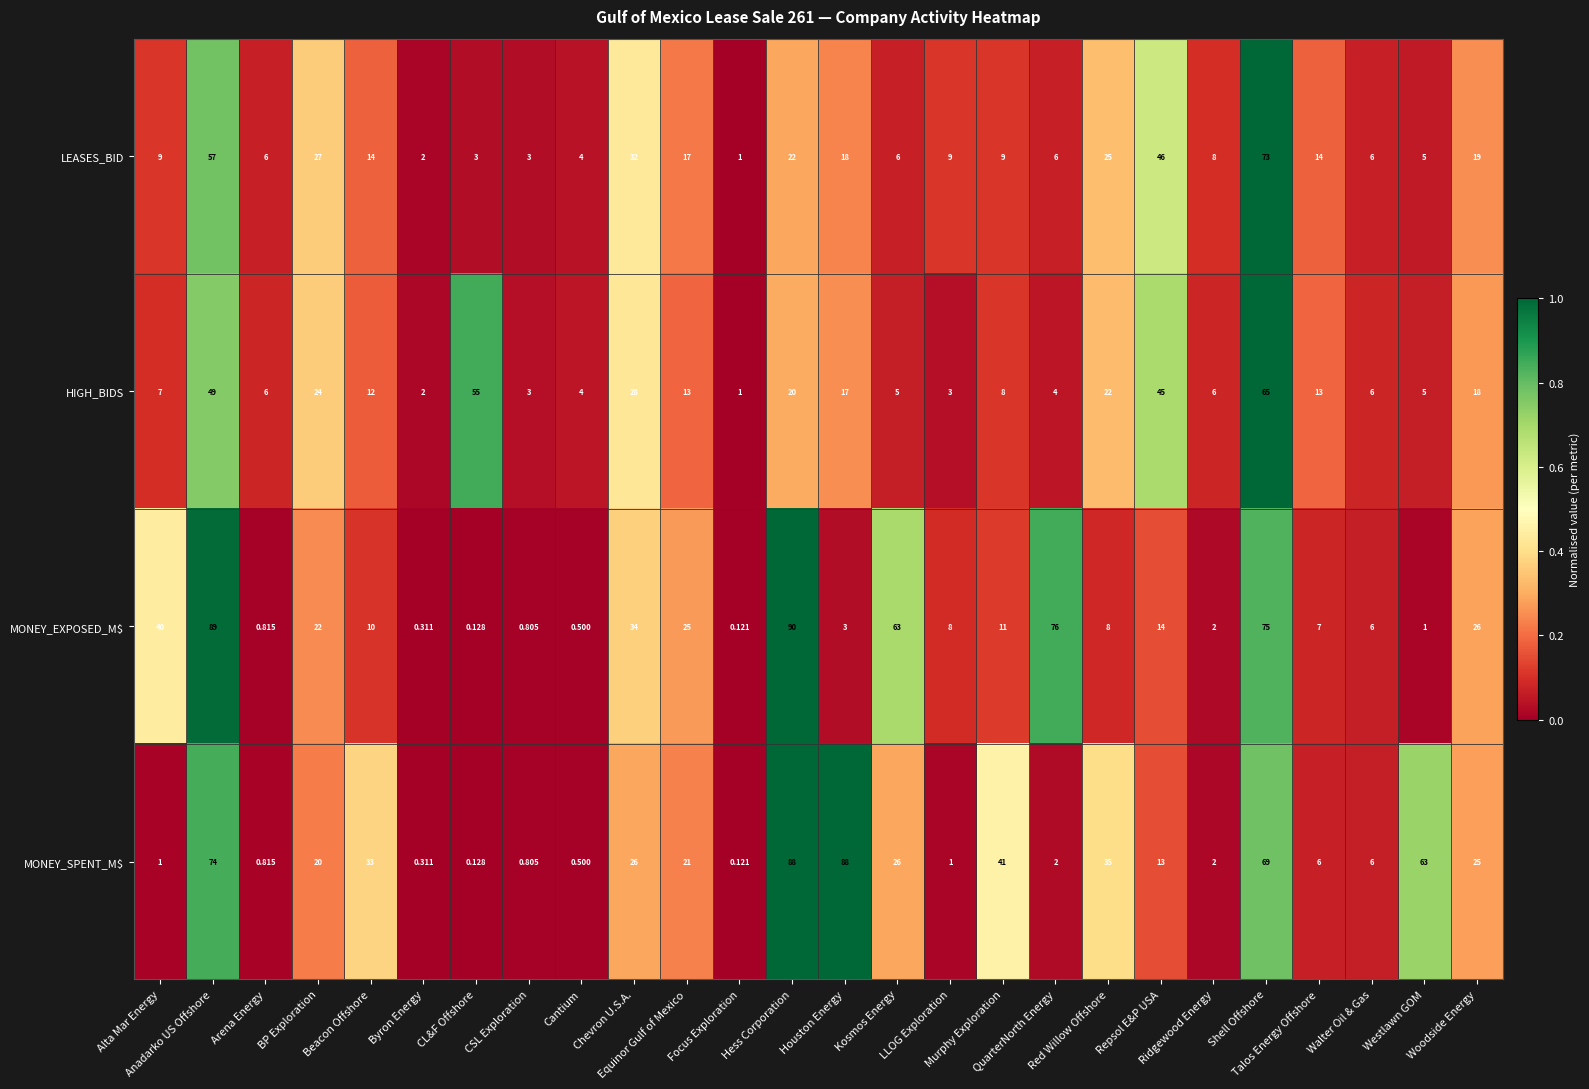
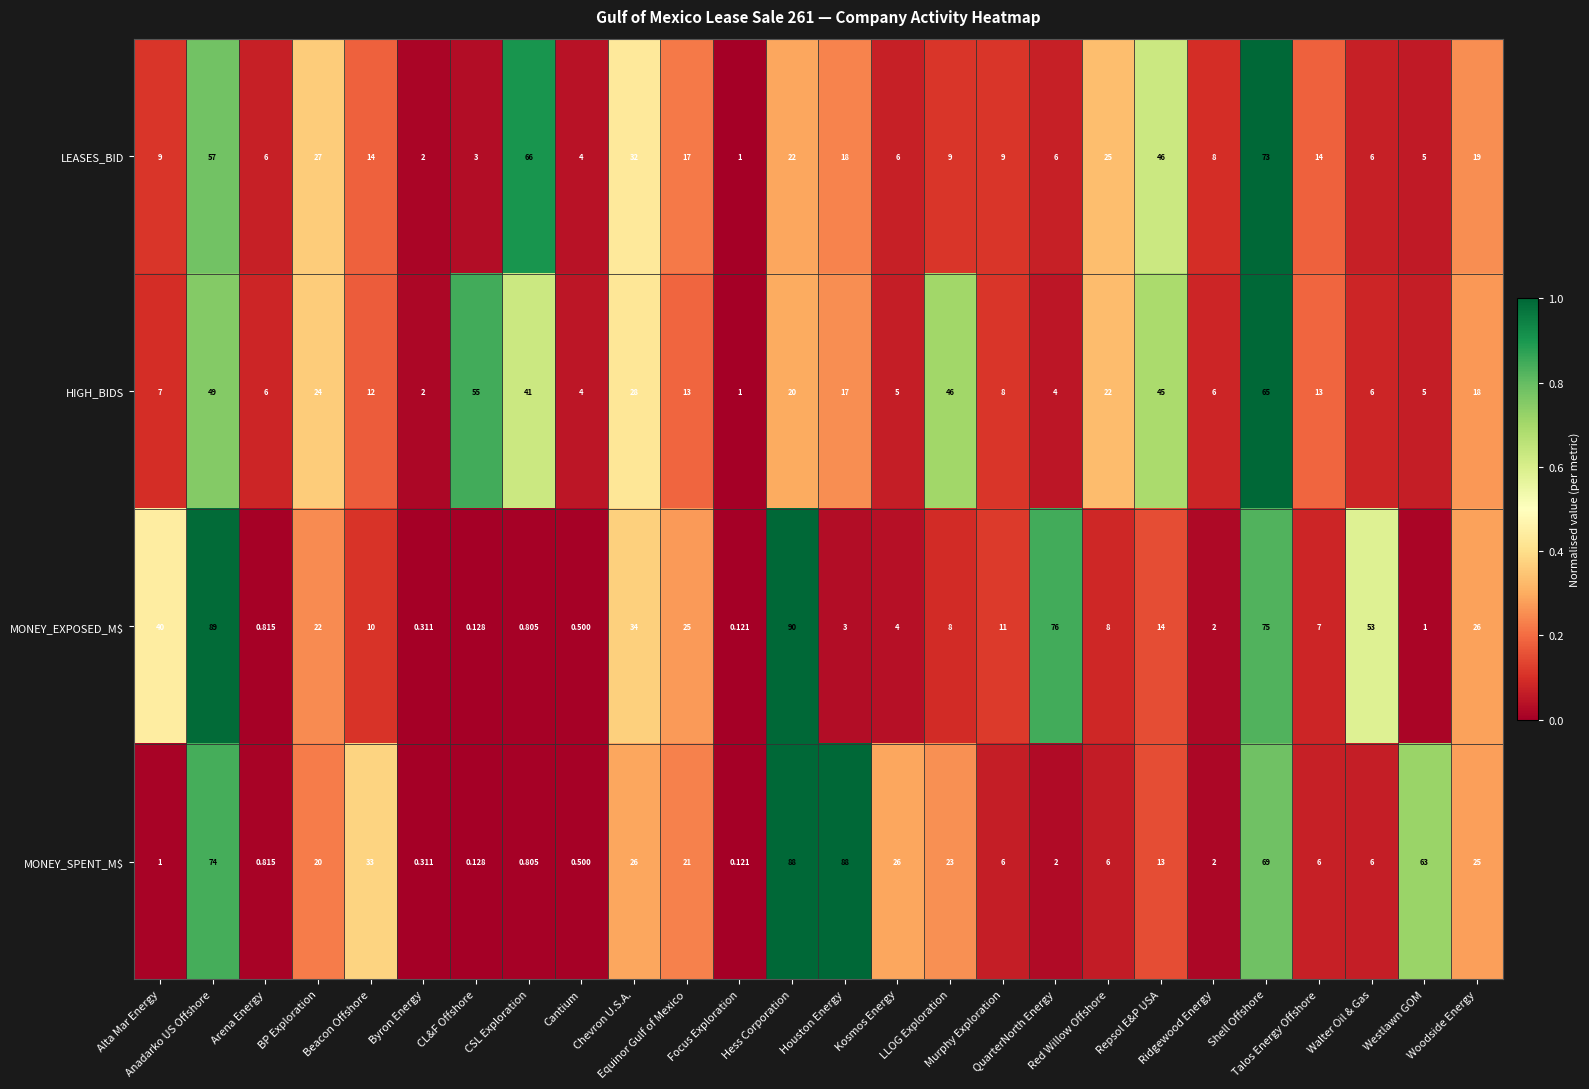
  {
    "LEASES_BID": {
      "Alta Mar Energy": 9,
      "Anadarko US Offshore": 57,
      "Arena Energy": 6,
      "BP Exploration": 27,
      "Beacon Offshore": 14,
      "Byron Energy": 2,
      "CL&F Offshore": 3,
-     "CSL Exploration": 3,
+     "CSL Exploration": 66,
      "Cantium": 4,
      "Chevron U.S.A.": 32,
      "Equinor Gulf of Mexico": 17,
      "Focus Exploration": 1,
      "Hess Corporation": 22,
      "Houston Energy": 18,
      "Kosmos Energy": 6,
      "LLOG Exploration": 9,
      "Murphy Exploration": 9,
      "QuarterNorth Energy": 6,
      "Red Willow Offshore": 25,
      "Repsol E&P USA": 46,
      "Ridgewood Energy": 8,
      "Shell Offshore": 73,
      "Talos Energy Offshore": 14,
      "Walter Oil & Gas": 6,
      "Westlawn GOM": 5,
      "Woodside Energy": 19
    },
    "HIGH_BIDS": {
      "Alta Mar Energy": 7,
      "Anadarko US Offshore": 49,
      "Arena Energy": 6,
      "BP Exploration": 24,
      "Beacon Offshore": 12,
      "Byron Energy": 2,
      "CL&F Offshore": 55,
-     "CSL Exploration": 3,
+     "CSL Exploration": 41,
      "Cantium": 4,
      "Chevron U.S.A.": 28,
      "Equinor Gulf of Mexico": 13,
      "Focus Exploration": 1,
      "Hess Corporation": 20,
      "Houston Energy": 17,
      "Kosmos Energy": 5,
-     "LLOG Exploration": 3,
+     "LLOG Exploration": 46,
      "Murphy Exploration": 8,
      "QuarterNorth Energy": 4,
      "Red Willow Offshore": 22,
      "Repsol E&P USA": 45,
      "Ridgewood Energy": 6,
      "Shell Offshore": 65,
      "Talos Energy Offshore": 13,
      "Walter Oil & Gas": 6,
      "Westlawn GOM": 5,
      "Woodside Energy": 18
    },
    "MONEY_EXPOSED_M$": {
      "Alta Mar Energy": 40,
      "Anadarko US Offshore": 89,
      "Arena Energy": 0.815,
      "BP Exploration": 22,
      "Beacon Offshore": 10,
      "Byron Energy": 0.311,
      "CL&F Offshore": 0.128,
      "CSL Exploration": 0.805,
      "Cantium": 0.500,
      "Chevron U.S.A.": 34,
      "Equinor Gulf of Mexico": 25,
      "Focus Exploration": 0.121,
      "Hess Corporation": 90,
      "Houston Energy": 3,
-     "Kosmos Energy": 63,
+     "Kosmos Energy": 4,
      "LLOG Exploration": 8,
      "Murphy Exploration": 11,
      "QuarterNorth Energy": 76,
      "Red Willow Offshore": 8,
      "Repsol E&P USA": 14,
      "Ridgewood Energy": 2,
      "Shell Offshore": 75,
      "Talos Energy Offshore": 7,
-     "Walter Oil & Gas": 6,
+     "Walter Oil & Gas": 53,
      "Westlawn GOM": 1,
      "Woodside Energy": 26
    },
    "MONEY_SPENT_M$": {
      "Alta Mar Energy": 1,
      "Anadarko US Offshore": 74,
      "Arena Energy": 0.815,
      "BP Exploration": 20,
      "Beacon Offshore": 33,
      "Byron Energy": 0.311,
      "CL&F Offshore": 0.128,
      "CSL Exploration": 0.805,
      "Cantium": 0.500,
      "Chevron U.S.A.": 26,
      "Equinor Gulf of Mexico": 21,
      "Focus Exploration": 0.121,
      "Hess Corporation": 88,
      "Houston Energy": 88,
      "Kosmos Energy": 26,
-     "LLOG Exploration": 1,
-     "Murphy Exploration": 41,
+     "LLOG Exploration": 23,
+     "Murphy Exploration": 6,
      "QuarterNorth Energy": 2,
-     "Red Willow Offshore": 35,
+     "Red Willow Offshore": 6,
      "Repsol E&P USA": 13,
      "Ridgewood Energy": 2,
      "Shell Offshore": 69,
      "Talos Energy Offshore": 6,
      "Walter Oil & Gas": 6,
      "Westlawn GOM": 63,
      "Woodside Energy": 25
    }
  }
